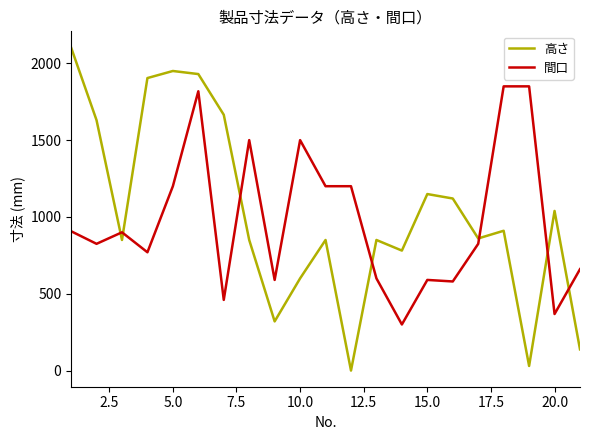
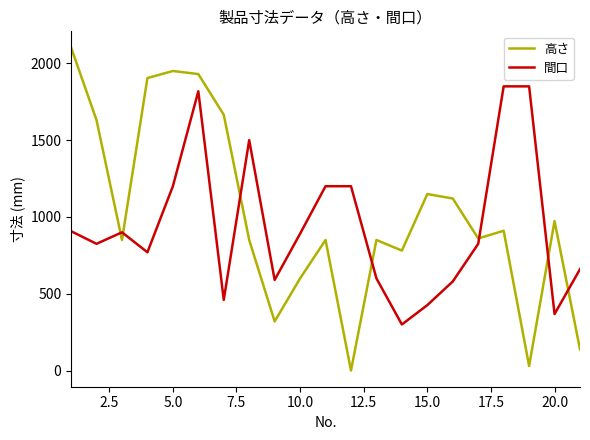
  {
    "高さ": {
      "5.0": 1950,
      "10.0": 600,
      "15.0": 1150,
-     "20.0": 1040
+     "20.0": 970
    },
    "間口": {
      "5.0": 1200,
-     "10.0": 1500,
-     "15.0": 590,
+     "10.0": 890,
+     "15.0": 430,
      "20.0": 370
    }
  }
